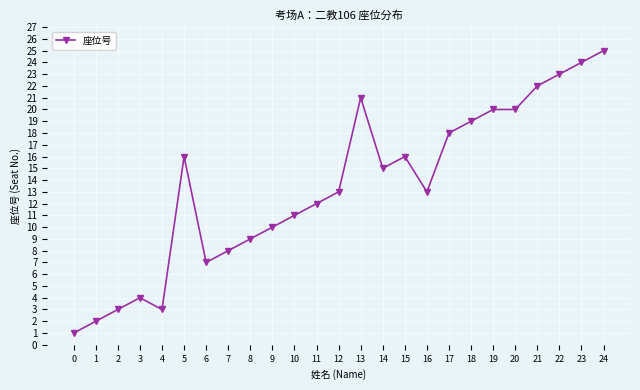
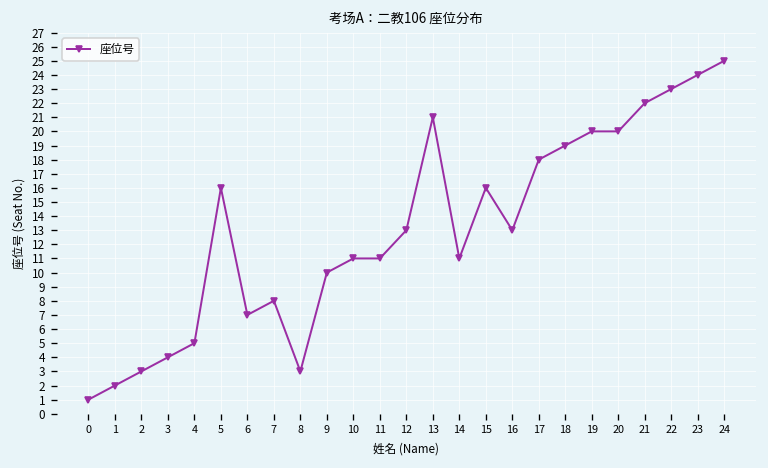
  {
    "0": 1,
    "1": 2,
    "2": 3,
    "3": 4,
-   "4": 3,
+   "4": 5,
    "5": 16,
    "6": 7,
    "7": 8,
-   "8": 9,
+   "8": 3,
    "9": 10,
    "10": 11,
-   "11": 12,
+   "11": 11,
    "12": 13,
    "13": 21,
-   "14": 15,
+   "14": 11,
    "15": 16,
    "16": 13,
    "17": 18,
    "18": 19,
    "19": 20,
    "20": 20,
    "21": 22,
    "22": 23,
    "23": 24,
    "24": 25
  }
